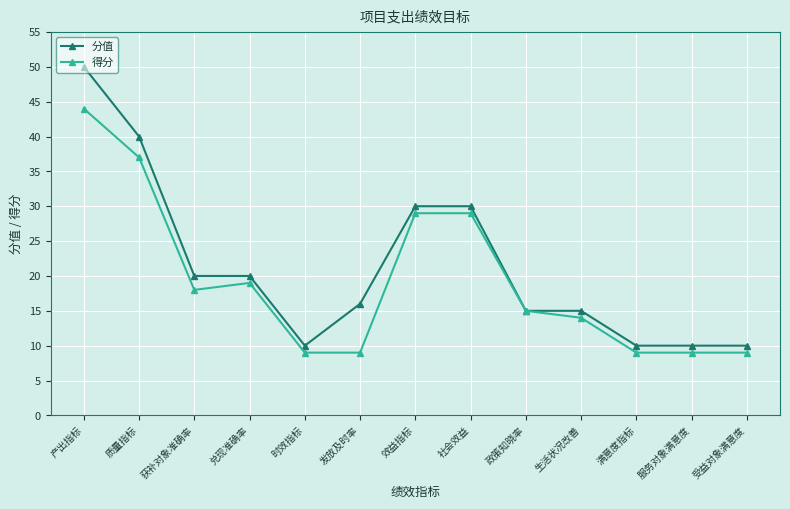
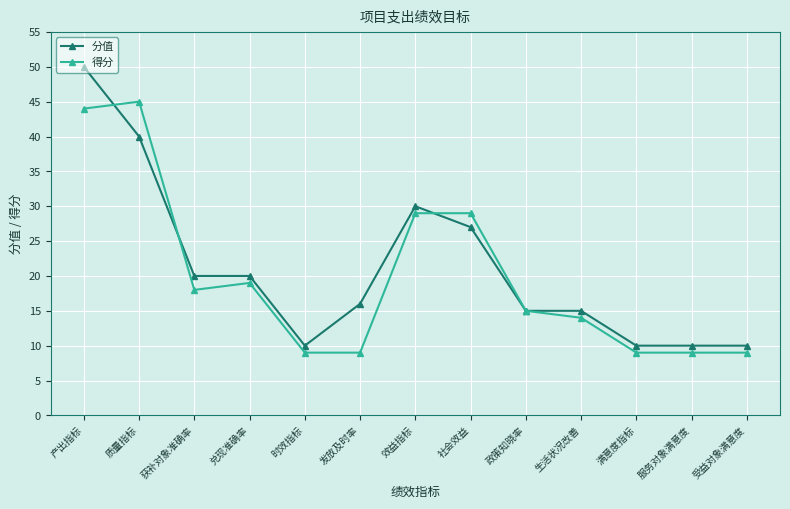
  {
    "分值": {
      "质量指标": 40,
      "获补对象准确率": 20,
      "兑现准确率": 20,
      "时效指标": 10,
      "发放及时率": 16,
      "效益指标": 30,
-     "社会效益": 30,
+     "社会效益": 27,
      "生活状况改善": 15,
      "满意度指标": 10,
      "服务对象满意度": 10,
      "受益对象满意度": 10
    },
    "得分": {
      "产出指标": 44,
-     "质量指标": 37,
+     "质量指标": 45,
      "获补对象准确率": 18,
      "兑现准确率": 19,
      "时效指标": 9,
      "发放及时率": 9,
      "效益指标": 29,
      "社会效益": 29,
      "生活状况改善": 14,
      "满意度指标": 9,
      "服务对象满意度": 9,
      "受益对象满意度": 9
    }
  }
